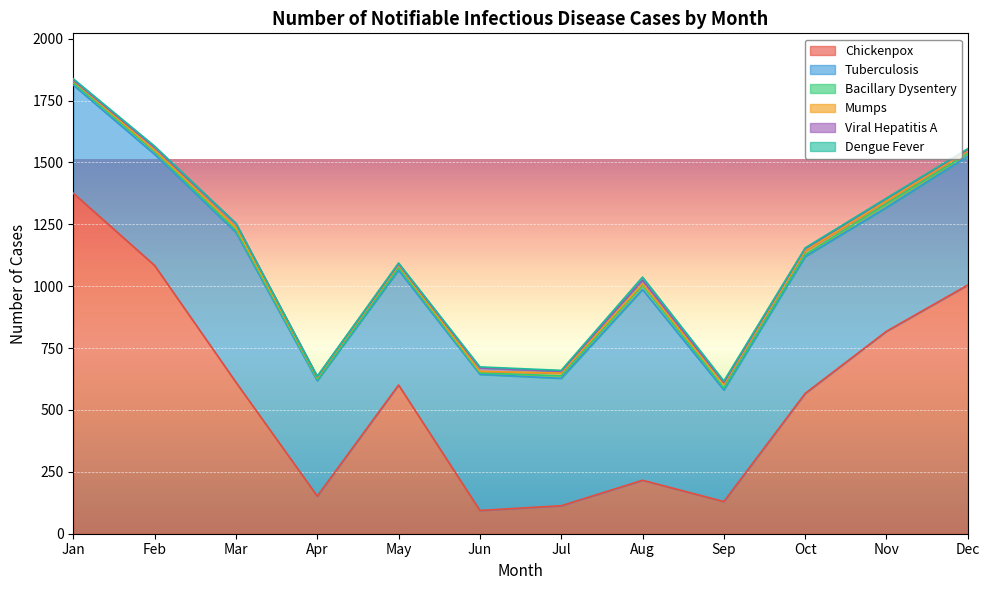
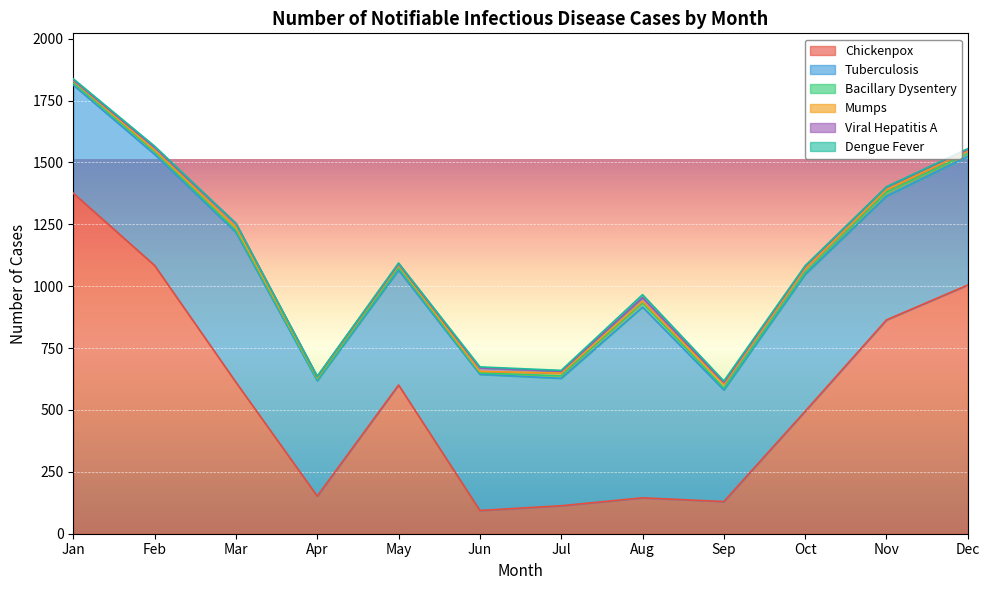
  {
    "Chickenpox": {
      "Jan": 1380,
      "Feb": 1080,
      "Mar": 610,
      "Apr": 150,
      "May": 600,
      "Jun": 90,
      "Jul": 110,
-     "Aug": 220,
+     "Aug": 150,
      "Sep": 130,
-     "Oct": 570,
-     "Nov": 820,
+     "Oct": 500,
+     "Nov": 860,
      "Dec": 1010
    },
    "Tuberculosis": {
      "Feb": 450,
      "Aug": 770,
      "Nov": 500,
      "Dec": 520
    },
    "Mumps": {
      "Mar": 10
    },
    "Viral Hepatitis A": {
      "Aug": 20
    }
  }
